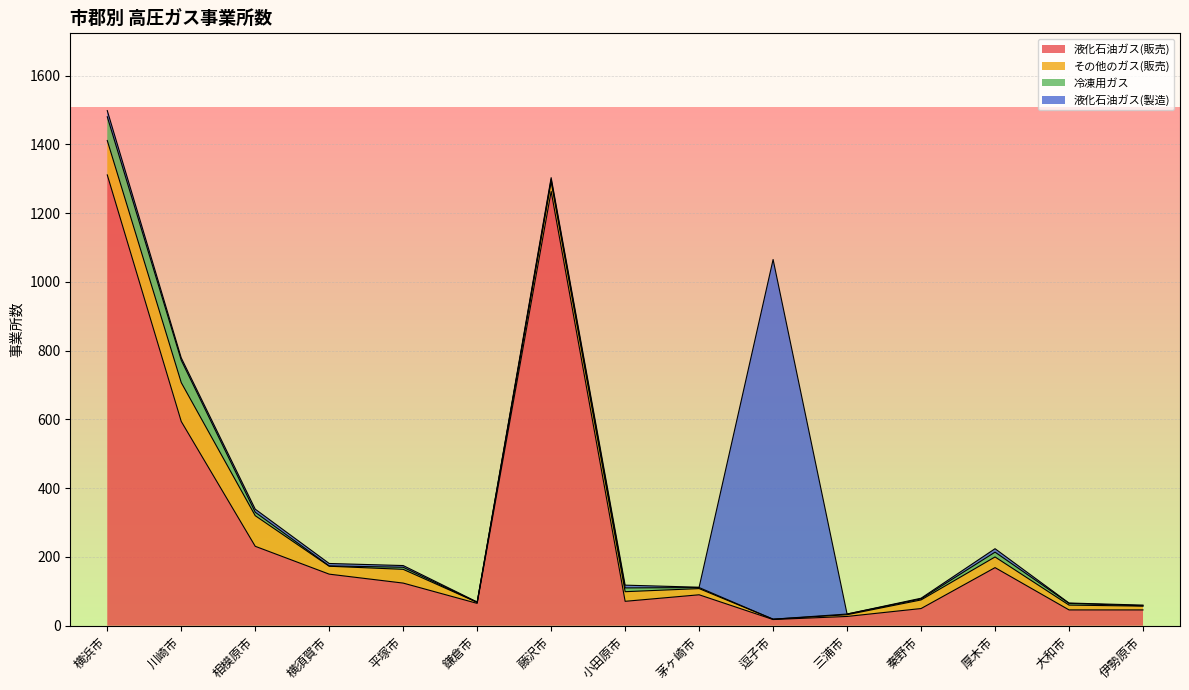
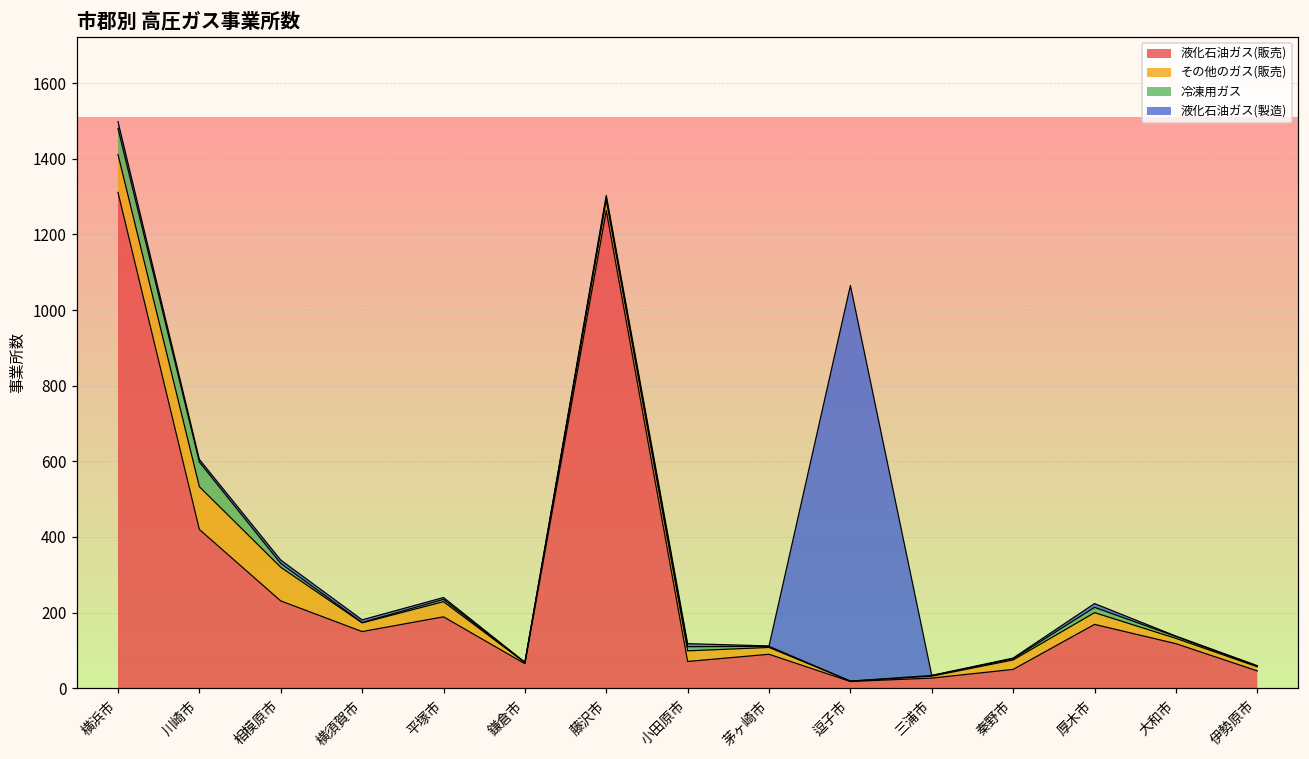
  {
    "液化石油ガス(販売)": {
      "横浜市": 1310,
-     "川崎市": 590,
+     "川崎市": 420,
      "相模原市": 230,
      "横須賀市": 150,
-     "平塚市": 120,
+     "平塚市": 190,
      "藤沢市": 1260,
      "小田原市": 70,
      "茅ヶ崎市": 90,
      "秦野市": 50,
      "厚木市": 170,
-     "大和市": 50,
+     "大和市": 120,
      "伊勢原市": 50
    },
    "その他のガス(販売)": {
      "横浜市": 100,
      "川崎市": 110,
      "相模原市": 90,
      "小田原市": 30,
      "厚木市": 30
    },
    "冷凍用ガス": {
      "横浜市": 70,
      "相模原市": 10,
      "小田原市": 10,
      "厚木市": 10
    },
    "液化石油ガス(製造)": {
      "横浜市": 20,
      "相模原市": 10,
      "小田原市": 10,
      "逗子市": 1050,
      "厚木市": 10
    }
  }
